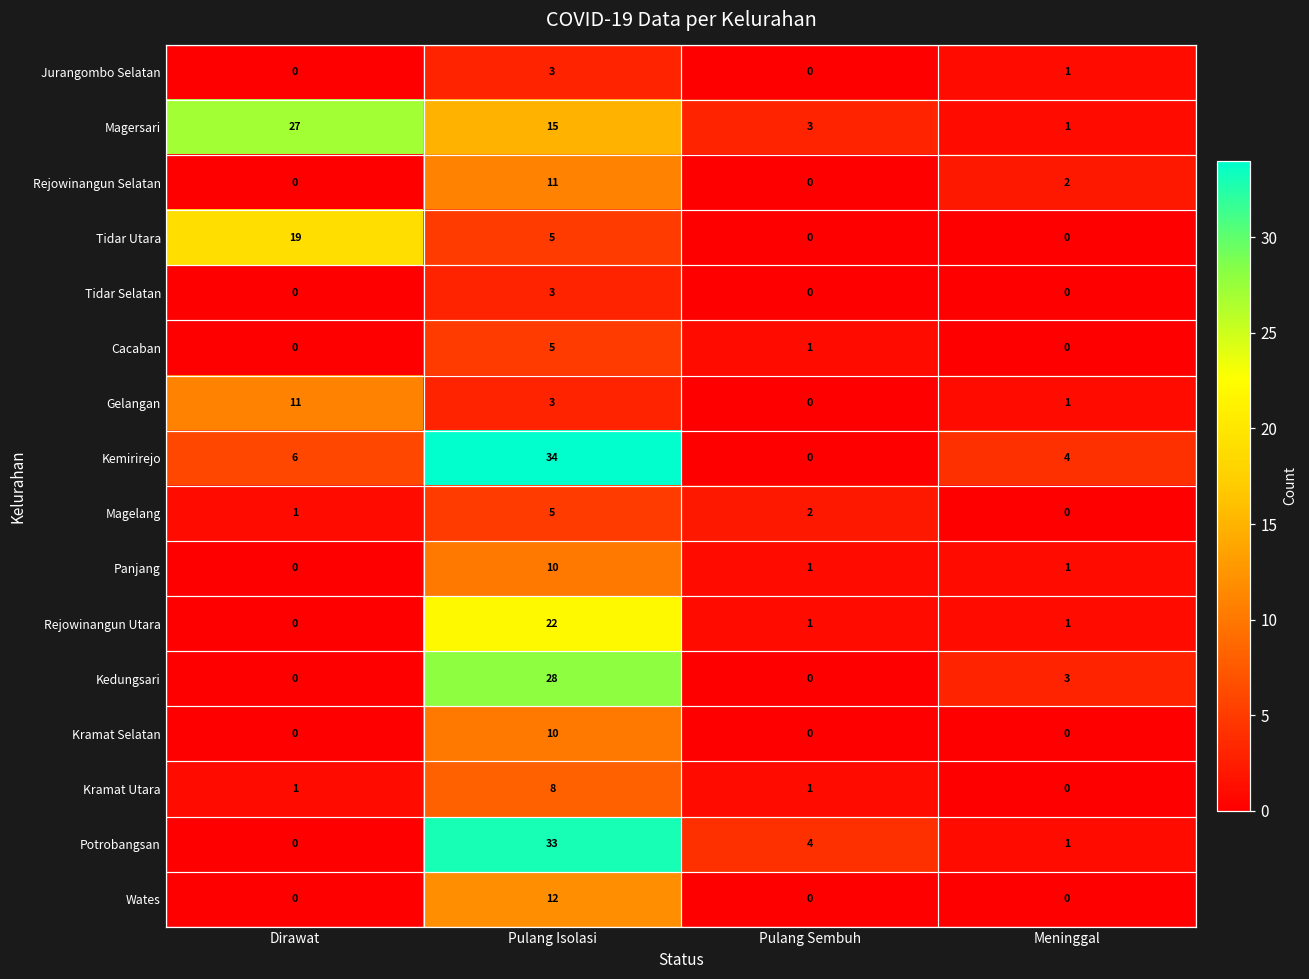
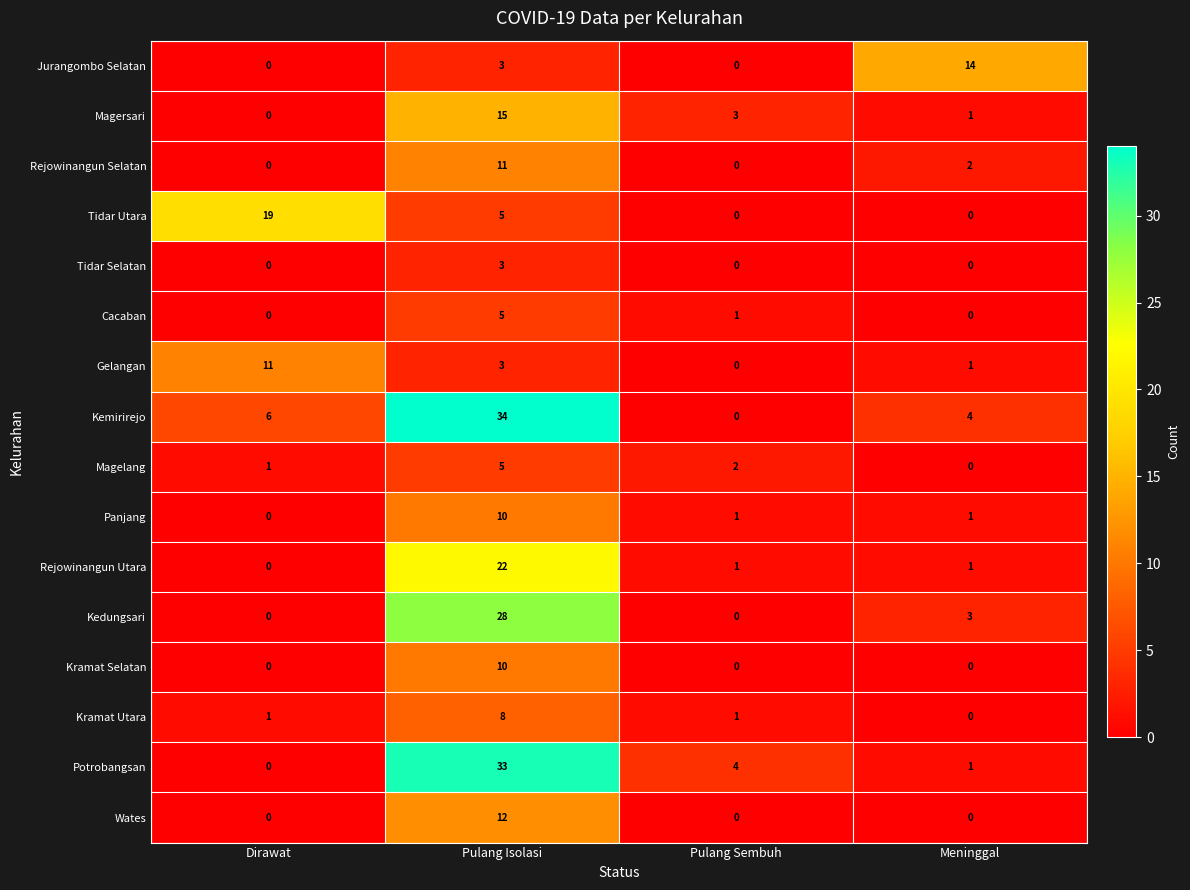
  {
    "Jurangombo Selatan": {
      "Dirawat": 0,
      "Pulang Isolasi": 3,
      "Pulang Sembuh": 0,
-     "Meninggal": 1
+     "Meninggal": 14
    },
    "Magersari": {
-     "Dirawat": 27,
+     "Dirawat": 0,
      "Pulang Isolasi": 15,
      "Pulang Sembuh": 3,
      "Meninggal": 1
    },
    "Rejowinangun Selatan": {
      "Dirawat": 0,
      "Pulang Isolasi": 11,
      "Pulang Sembuh": 0,
      "Meninggal": 2
    },
    "Tidar Utara": {
      "Dirawat": 19,
      "Pulang Isolasi": 5,
      "Pulang Sembuh": 0,
      "Meninggal": 0
    },
    "Tidar Selatan": {
      "Dirawat": 0,
      "Pulang Isolasi": 3,
      "Pulang Sembuh": 0,
      "Meninggal": 0
    },
    "Cacaban": {
      "Dirawat": 0,
      "Pulang Isolasi": 5,
      "Pulang Sembuh": 1,
      "Meninggal": 0
    },
    "Gelangan": {
      "Dirawat": 11,
      "Pulang Isolasi": 3,
      "Pulang Sembuh": 0,
      "Meninggal": 1
    },
    "Kemirirejo": {
      "Dirawat": 6,
      "Pulang Isolasi": 34,
      "Pulang Sembuh": 0,
      "Meninggal": 4
    },
    "Magelang": {
      "Dirawat": 1,
      "Pulang Isolasi": 5,
      "Pulang Sembuh": 2,
      "Meninggal": 0
    },
    "Panjang": {
      "Dirawat": 0,
      "Pulang Isolasi": 10,
      "Pulang Sembuh": 1,
      "Meninggal": 1
    },
    "Rejowinangun Utara": {
      "Dirawat": 0,
      "Pulang Isolasi": 22,
      "Pulang Sembuh": 1,
      "Meninggal": 1
    },
    "Kedungsari": {
      "Dirawat": 0,
      "Pulang Isolasi": 28,
      "Pulang Sembuh": 0,
      "Meninggal": 3
    },
    "Kramat Selatan": {
      "Dirawat": 0,
      "Pulang Isolasi": 10,
      "Pulang Sembuh": 0,
      "Meninggal": 0
    },
    "Kramat Utara": {
      "Dirawat": 1,
      "Pulang Isolasi": 8,
      "Pulang Sembuh": 1,
      "Meninggal": 0
    },
    "Potrobangsan": {
      "Dirawat": 0,
      "Pulang Isolasi": 33,
      "Pulang Sembuh": 4,
      "Meninggal": 1
    },
    "Wates": {
      "Dirawat": 0,
      "Pulang Isolasi": 12,
      "Pulang Sembuh": 0,
      "Meninggal": 0
    }
  }
